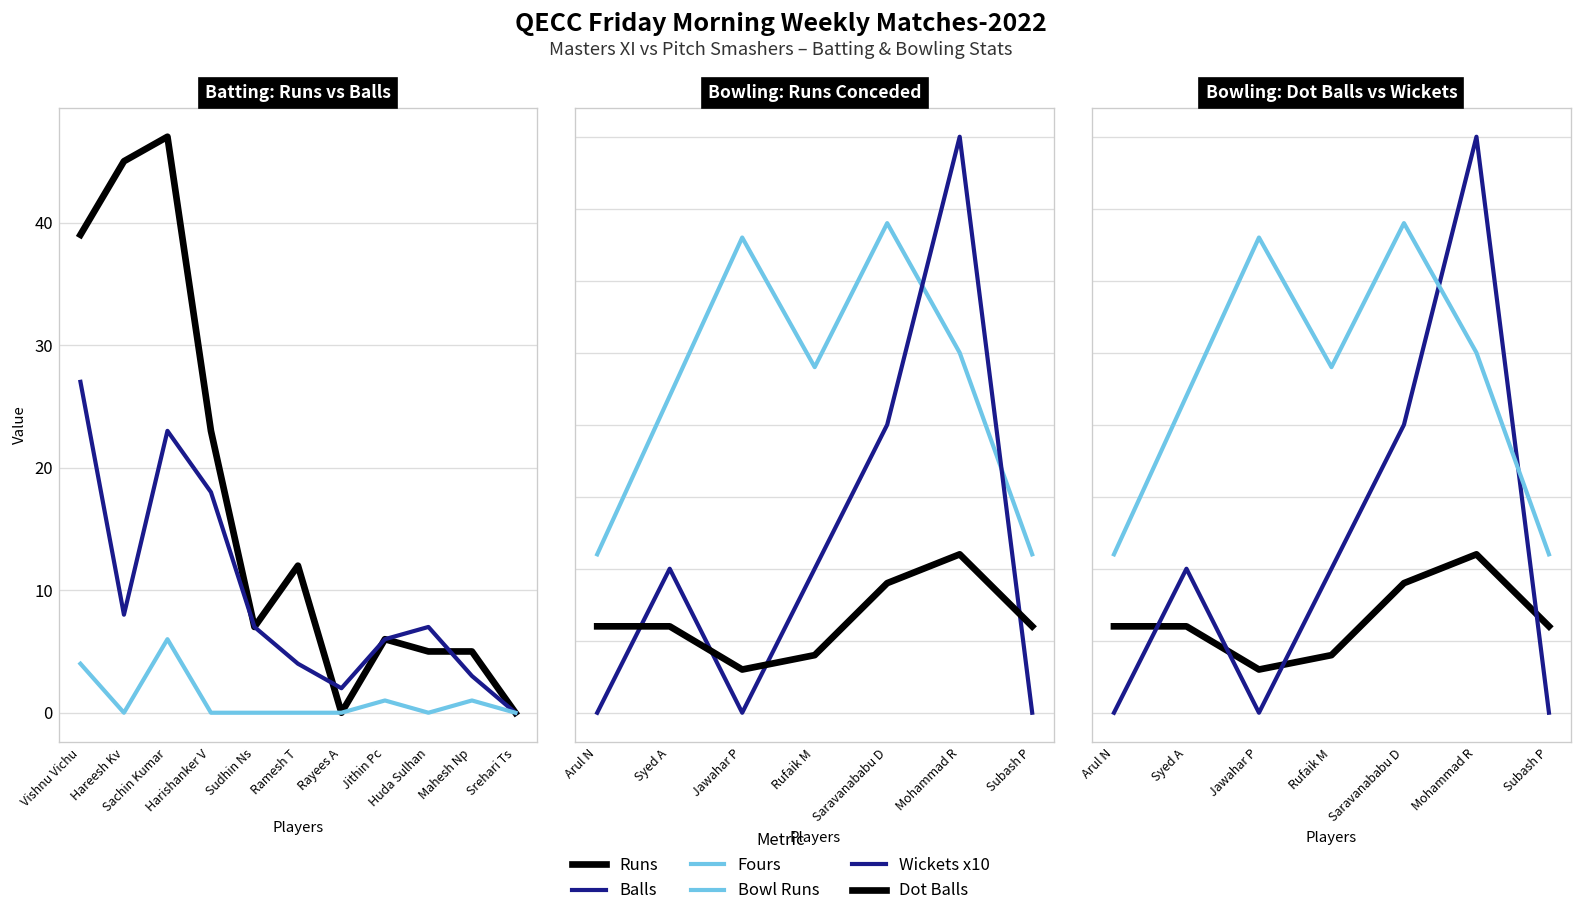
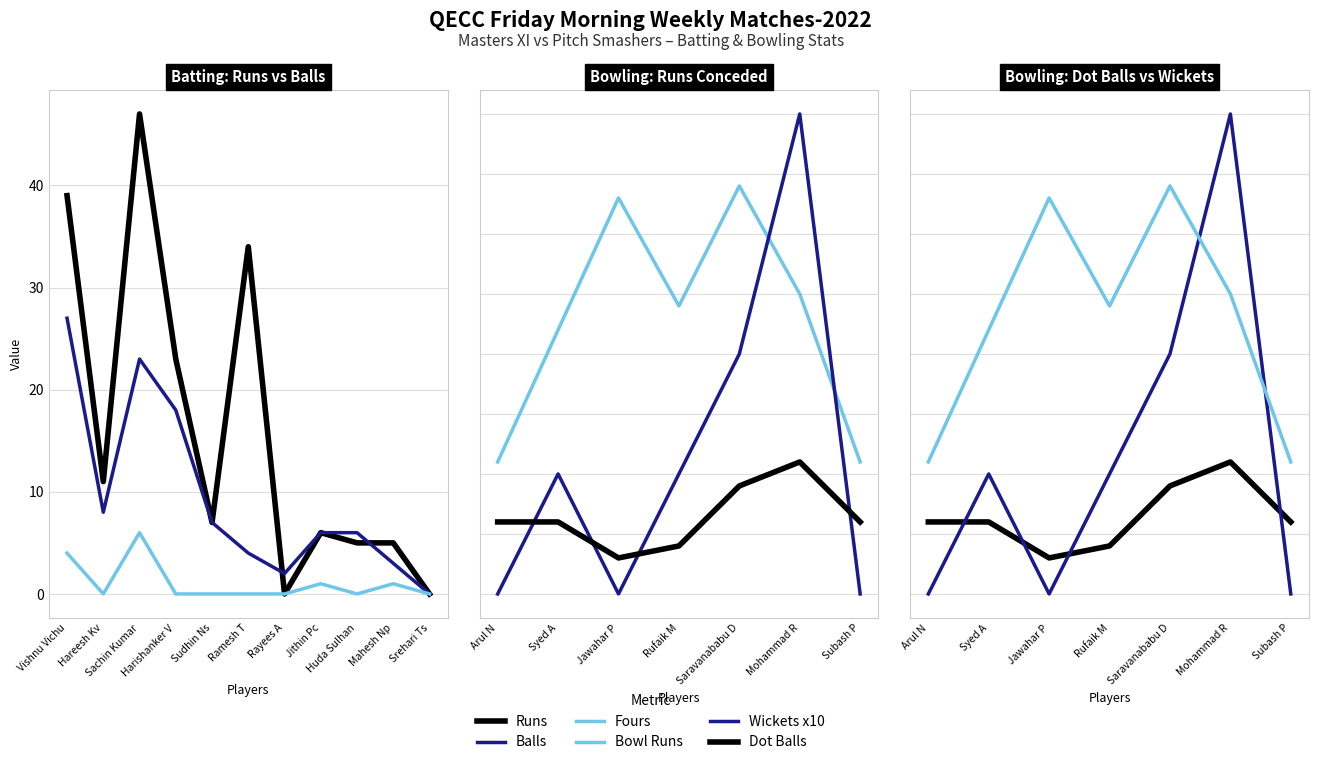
  {
    "Batting: Runs vs Balls": {
      "Runs": {
        "Vishnu Vichu": 39,
-       "Hareesh Kv": 45,
+       "Hareesh Kv": 11,
        "Sachin Kumar": 47,
        "Harishanker V": 23,
-       "Ramesh T": 12,
+       "Ramesh T": 34,
        "Huda Sulhan": 5,
        "Mahesh Np": 5
      },
      "Balls": {
        "Vishnu Vichu": 27,
        "Hareesh Kv": 8,
        "Sachin Kumar": 23,
        "Harishanker V": 18,
        "Ramesh T": 4,
        "Rayees A": 2,
-       "Huda Sulhan": 7,
+       "Huda Sulhan": 6,
        "Mahesh Np": 3
      },
      "Fours": {
        "Vishnu Vichu": 4,
        "Hareesh Kv": 0,
        "Sachin Kumar": 6,
        "Harishanker V": 0,
        "Sudhin Ns": 0,
        "Ramesh T": 0,
        "Jithin Pc": 1,
        "Huda Sulhan": 0,
        "Mahesh Np": 1
      }
    }
  }
